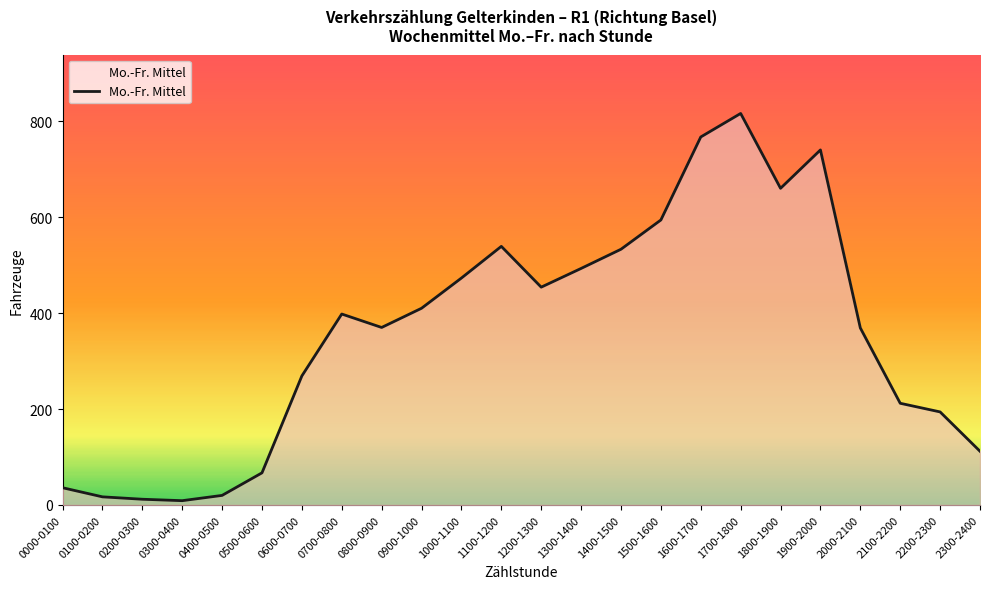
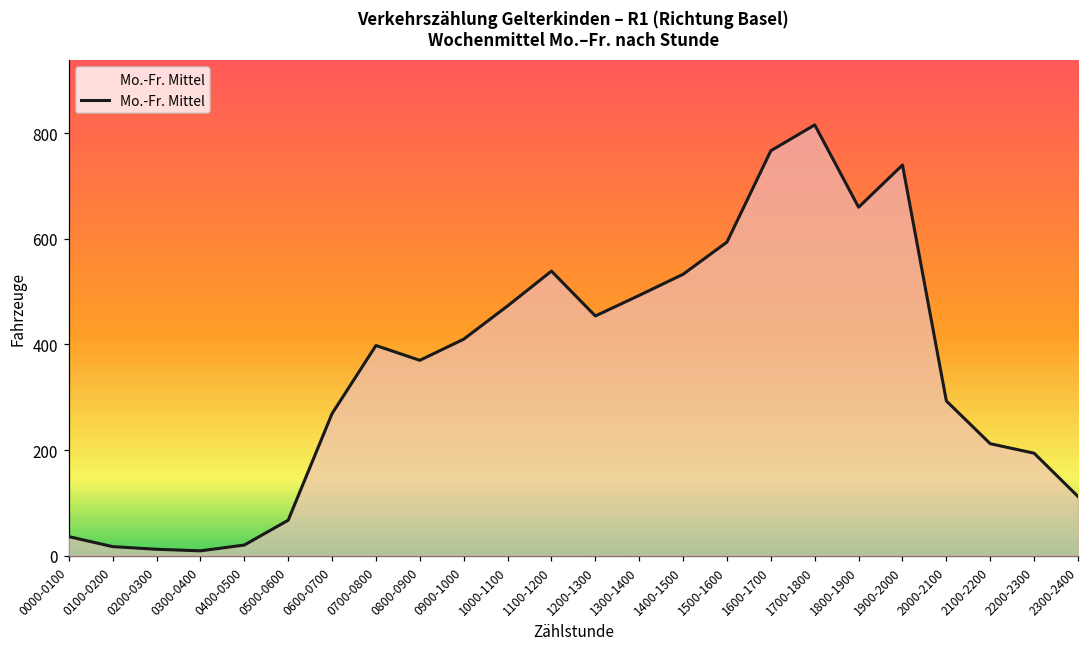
  {
    "0000-0100": 40,
    "0100-0200": 20,
    "0200-0300": 10,
    "0300-0400": 10,
    "0400-0500": 20,
    "0500-0600": 70,
    "0600-0700": 270,
    "0700-0800": 400,
    "0800-0900": 370,
    "0900-1000": 410,
    "1000-1100": 470,
    "1100-1200": 540,
    "1200-1300": 450,
    "1300-1400": 490,
    "1400-1500": 530,
    "1500-1600": 590,
    "1600-1700": 770,
    "1700-1800": 820,
    "1800-1900": 660,
    "1900-2000": 740,
-   "2000-2100": 370,
+   "2000-2100": 290,
    "2100-2200": 210,
    "2200-2300": 190,
    "2300-2400": 110
  }
